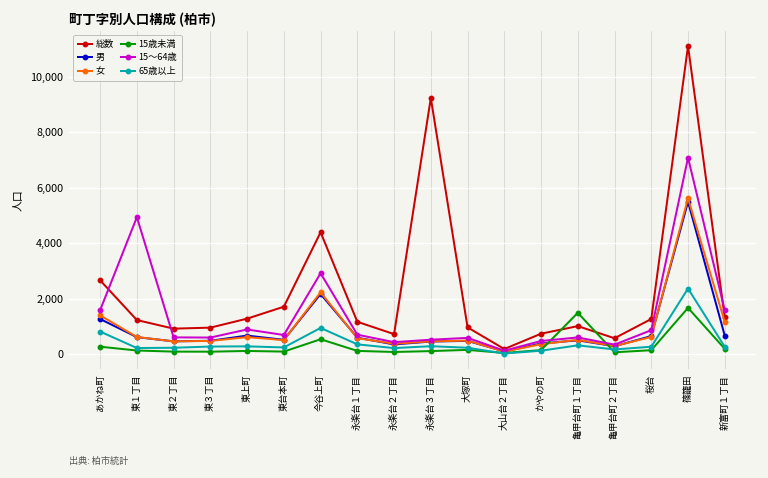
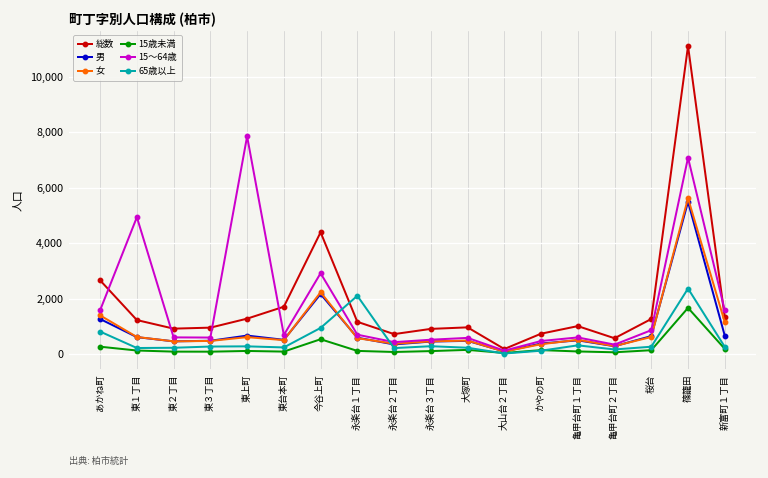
  {
    "総数": {
      "あかね町": "2,700",
      "東１丁目": "1,200",
      "東２丁目": "900",
      "東３丁目": "1,000",
      "東上町": "1,300",
      "東台本町": "1,700",
      "今谷上町": "4,400",
      "永楽台１丁目": "1,200",
      "永楽台２丁目": "700",
-     "永楽台３丁目": "9,200",
+     "永楽台３丁目": "900",
      "大塚町": "1,000",
      "かやの町": "700",
      "亀甲台町１丁目": "1,000",
      "亀甲台町２丁目": "600",
      "桜台": "1,300",
      "篠籠田": "11,100",
      "新富町１丁目": "1,300"
    },
    "男": {
      "あかね町": "1,300",
      "篠籠田": "5,500",
      "新富町１丁目": "700"
    },
    "女": {
      "あかね町": "1,400",
      "篠籠田": "5,600",
      "新富町１丁目": "1,100"
    },
    "15歳未満": {
      "あかね町": "300",
      "東２丁目": "100",
      "東３丁目": "100",
      "東上町": "100",
      "東台本町": "100",
      "今谷上町": "500",
      "永楽台１丁目": "100",
      "永楽台２丁目": "100",
      "永楽台３丁目": "100",
-     "亀甲台町１丁目": "1,500",
+     "亀甲台町１丁目": "100",
      "桜台": "100",
      "篠籠田": "1,700"
    },
    "15～64歳": {
      "あかね町": "1,600",
      "東１丁目": "4,900",
      "東２丁目": "600",
      "東３丁目": "600",
-     "東上町": "900",
+     "東上町": "7,800",
      "東台本町": "700",
      "今谷上町": "2,900",
      "桜台": "900",
      "篠籠田": "7,100",
      "新富町１丁目": "1,600"
    },
    "65歳以上": {
      "あかね町": "800",
      "東２丁目": "200",
      "東３丁目": "300",
      "東上町": "300",
      "東台本町": "200",
      "今谷上町": "900",
-     "永楽台１丁目": "400",
+     "永楽台１丁目": "2,100",
      "永楽台２丁目": "200",
      "永楽台３丁目": "300",
      "亀甲台町１丁目": "300",
      "桜台": "300",
      "篠籠田": "2,400"
    }
  }
